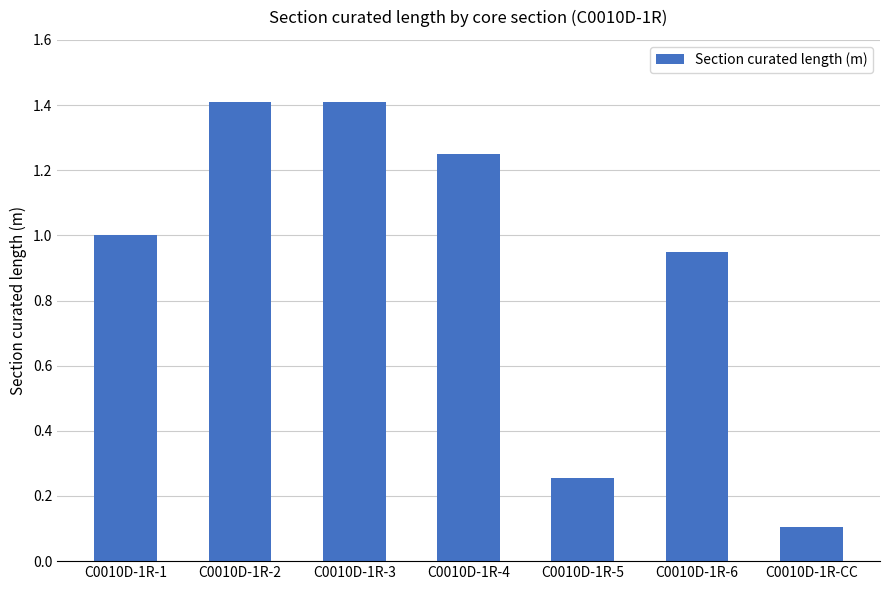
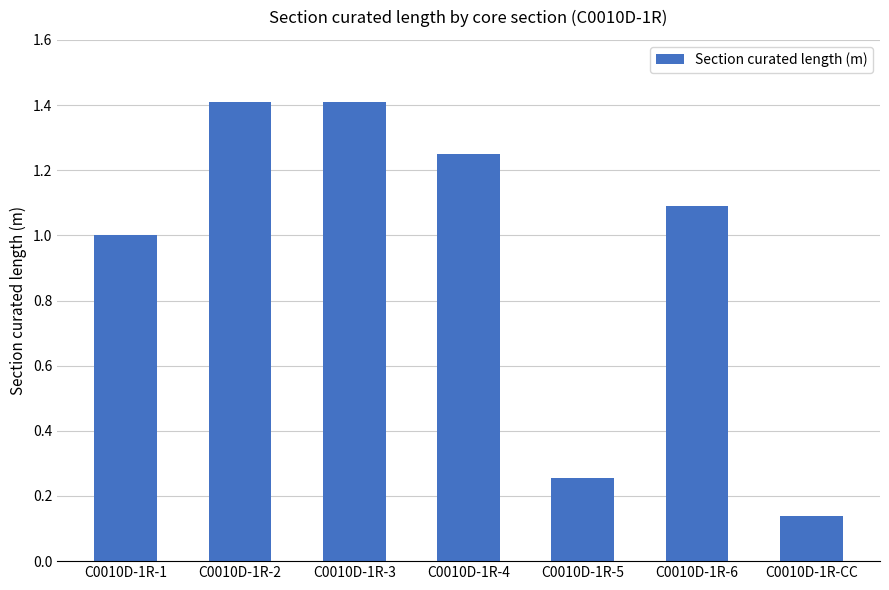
  {
    "C0010D-1R-1": 1.00,
    "C0010D-1R-2": 1.41,
    "C0010D-1R-3": 1.41,
    "C0010D-1R-4": 1.25,
    "C0010D-1R-5": 0.25,
-   "C0010D-1R-6": 0.95,
-   "C0010D-1R-CC": 0.11
+   "C0010D-1R-6": 1.09,
+   "C0010D-1R-CC": 0.14
  }
